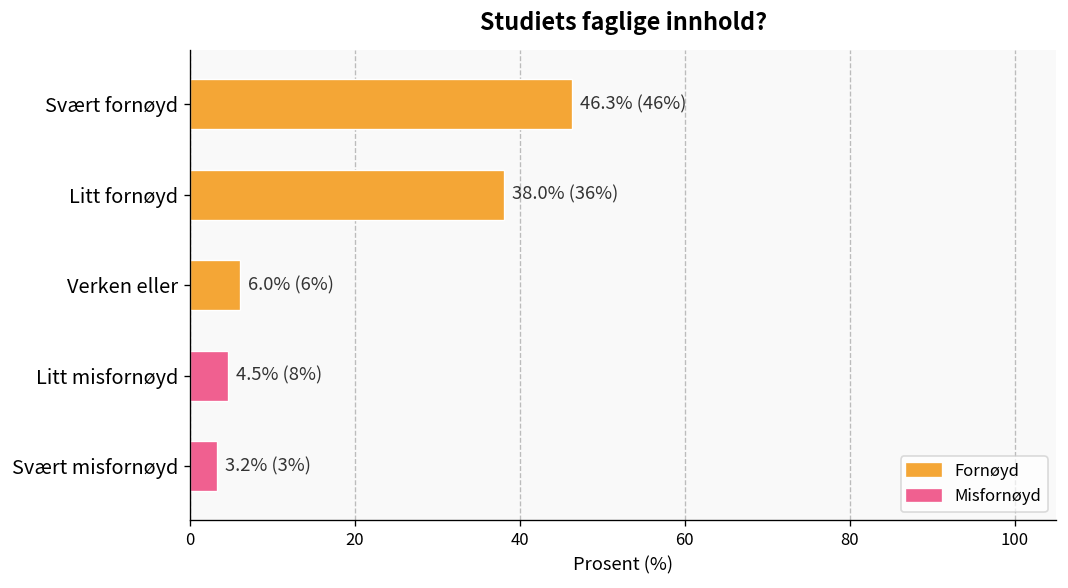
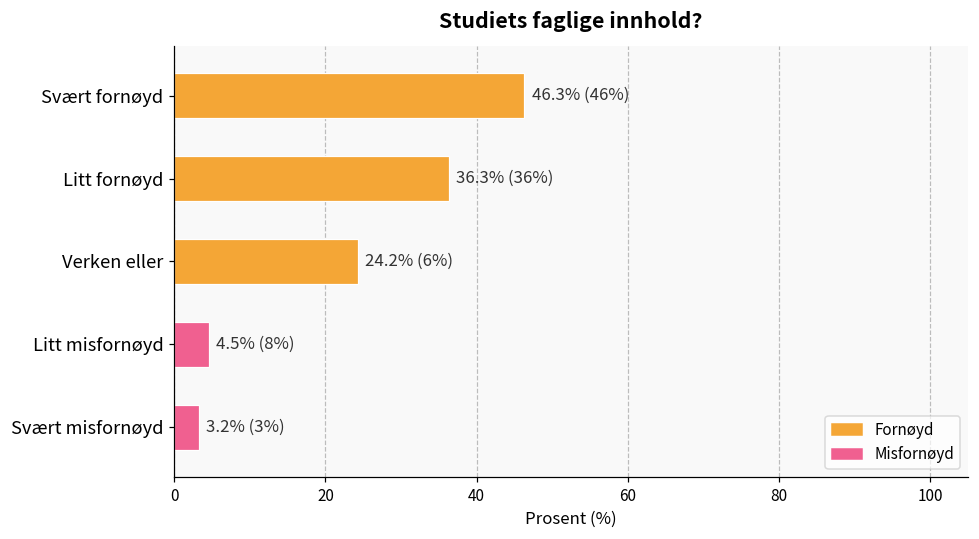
  {
    "Svært fornøyd": "46.3%",
-   "Litt fornøyd": "38.0%",
-   "Verken eller": "6.0%",
+   "Litt fornøyd": "36.3%",
+   "Verken eller": "24.2%",
    "Litt misfornøyd": "4.5%",
    "Svært misfornøyd": "3.2%"
  }
